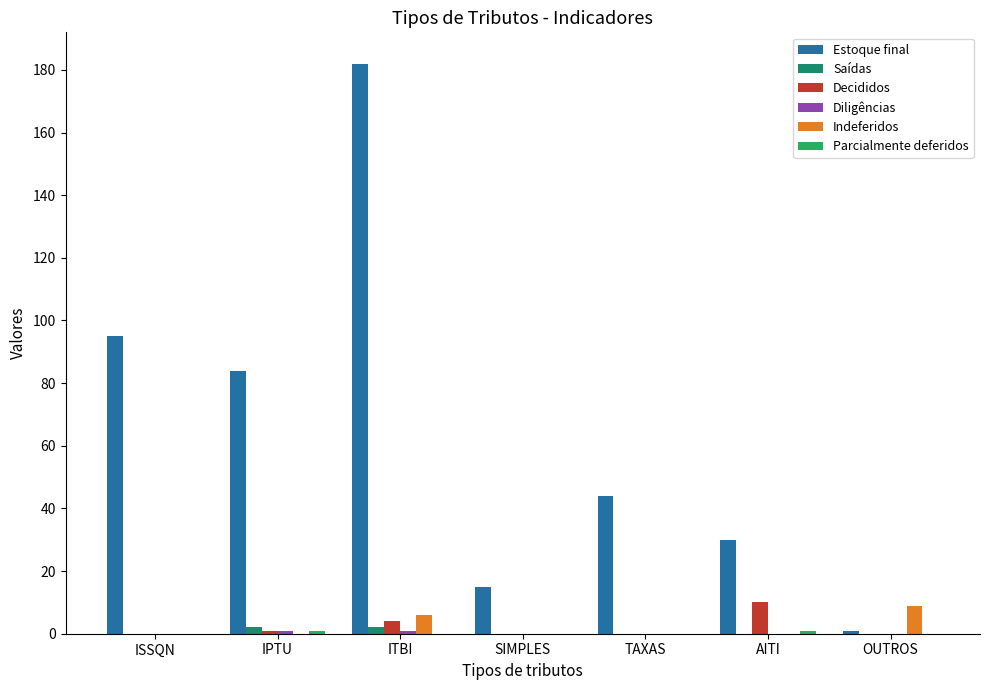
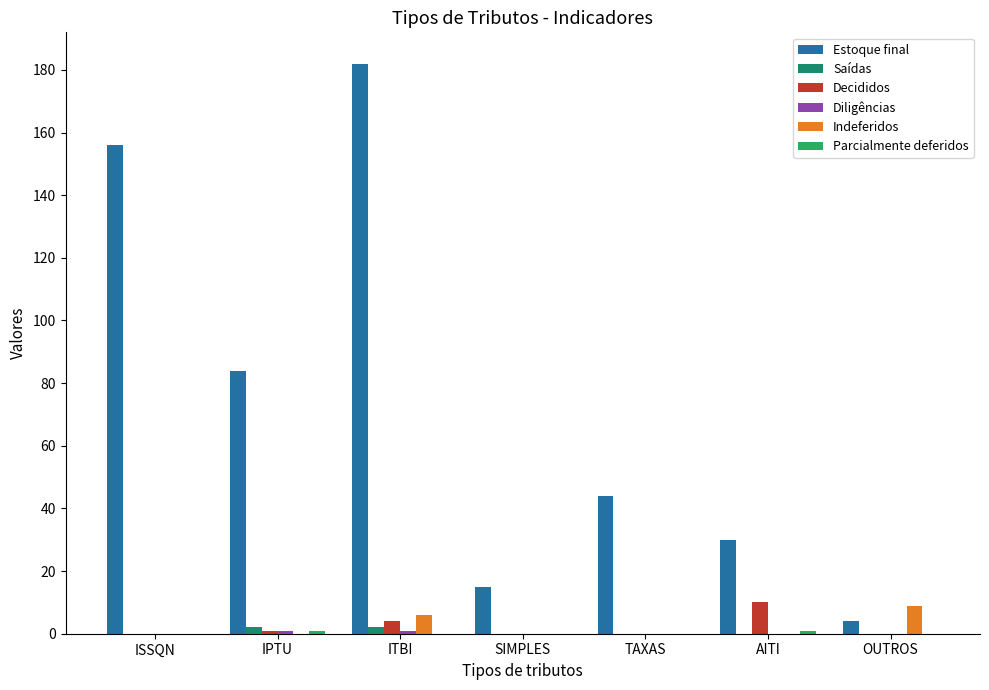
  {
    "Estoque final": {
-     "ISSQN": 95,
+     "ISSQN": 156,
      "IPTU": 84,
      "ITBI": 182,
      "SIMPLES": 15,
      "TAXAS": 44,
      "AITI": 30,
-     "OUTROS": 1
+     "OUTROS": 4
    },
    "Decididos": {
      "ISSQN": 0,
      "IPTU": 1,
      "ITBI": 4,
      "SIMPLES": 0,
      "TAXAS": 0,
      "AITI": 10,
      "OUTROS": 0
    },
    "Diligências": {
      "ISSQN": 0,
      "IPTU": 1,
      "ITBI": 1,
      "SIMPLES": 0,
      "TAXAS": 0,
      "AITI": 0,
      "OUTROS": 0
    },
    "Indeferidos": {
      "ISSQN": 0,
      "IPTU": 0,
      "ITBI": 6,
      "SIMPLES": 0,
      "TAXAS": 0,
      "AITI": 0,
      "OUTROS": 9
    }
  }
